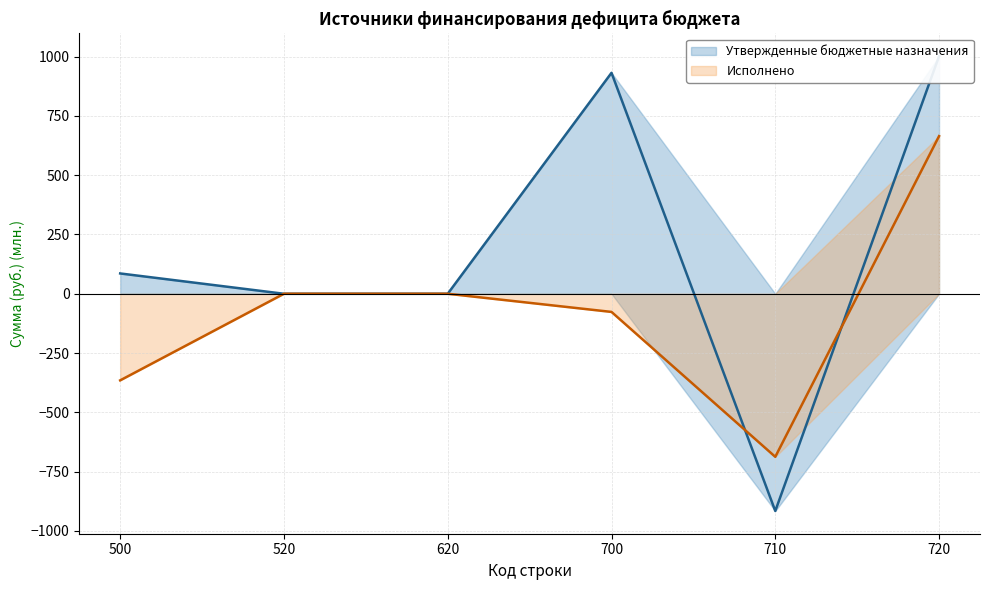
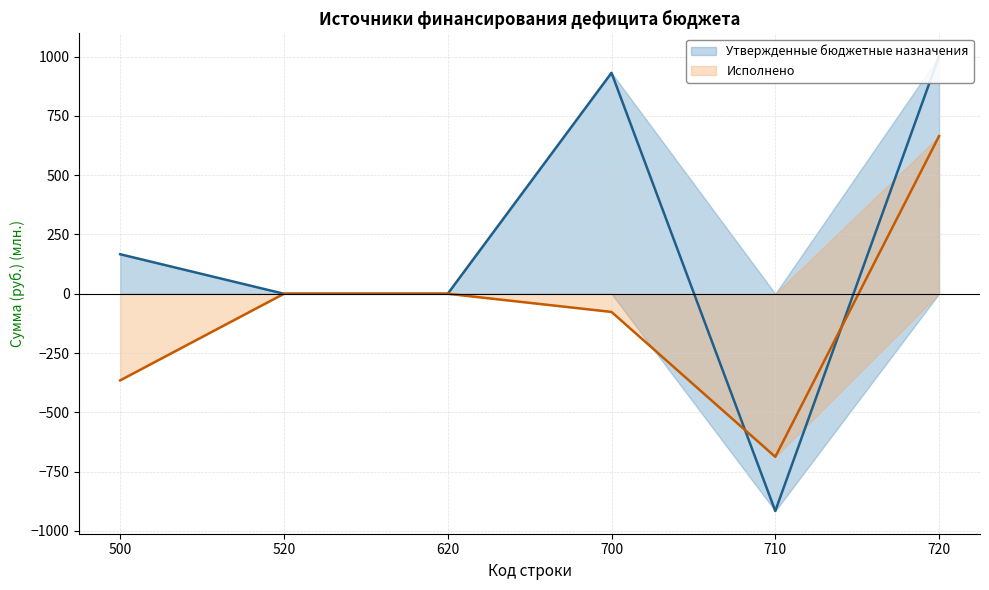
  {
    "Утвержденные бюджетные назначения": {
-     "500": 90
+     "500": 170
    }
  }
